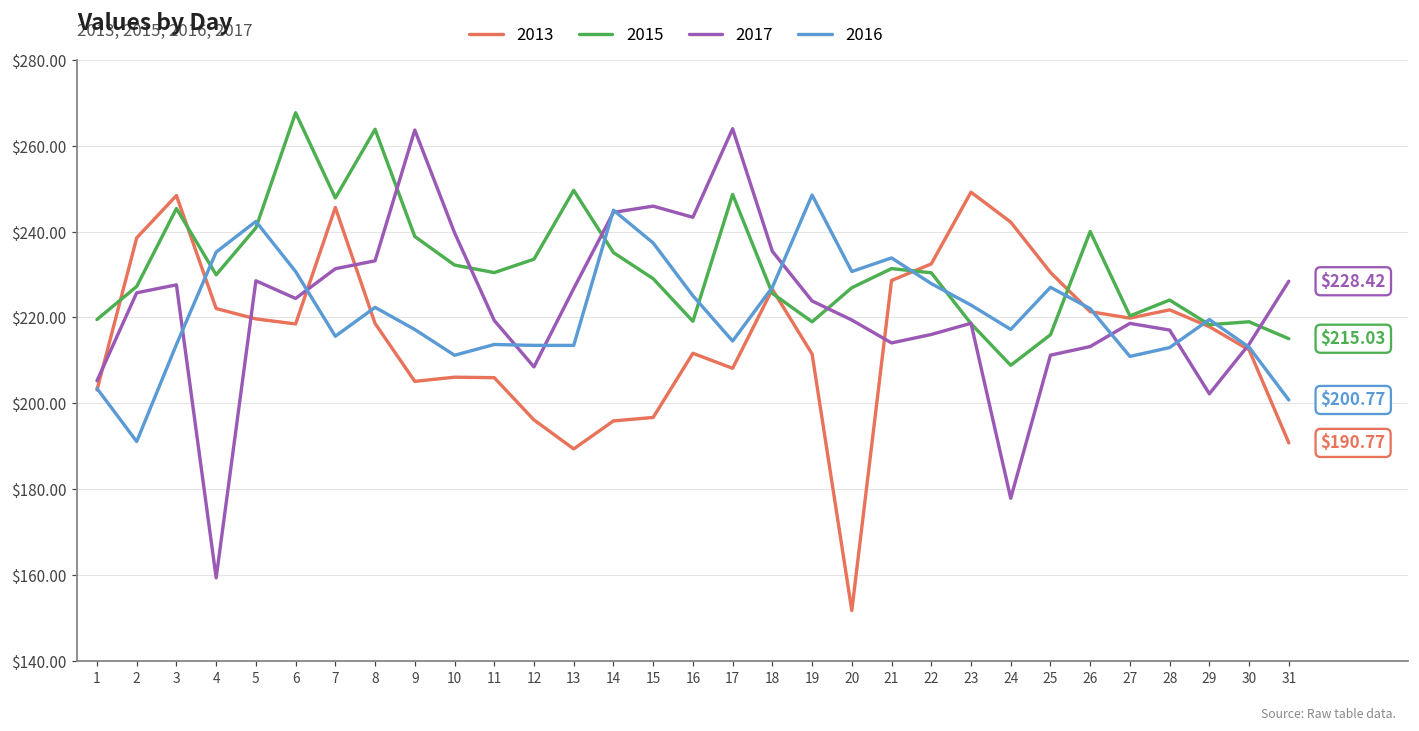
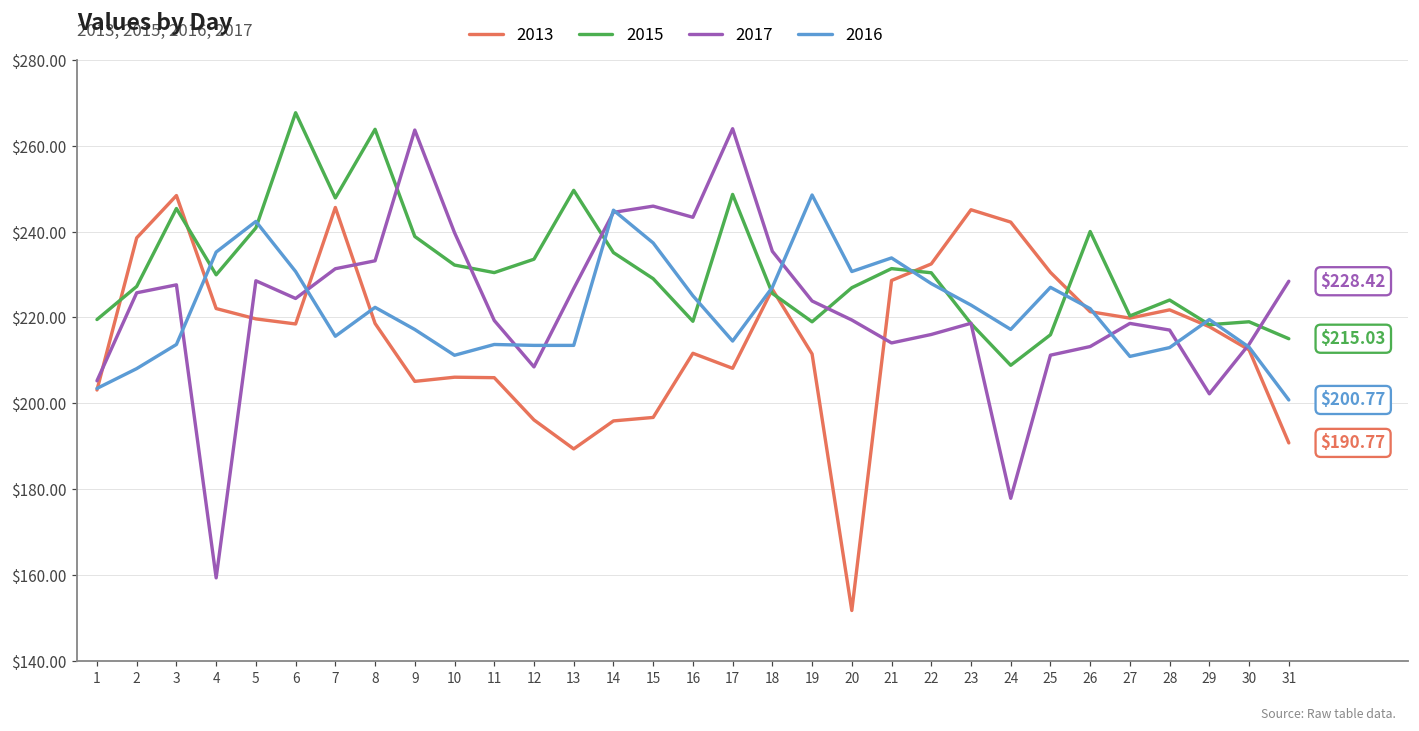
  {
    "2013": {
      "2": "$239",
      "3": "$248",
      "4": "$222",
      "5": "$220",
      "6": "$218",
      "7": "$246",
      "8": "$219",
      "9": "$205",
      "10": "$206",
      "11": "$206",
      "12": "$196",
      "13": "$189",
      "14": "$196",
      "15": "$197",
      "16": "$212",
      "17": "$208",
      "19": "$211",
      "20": "$152",
      "21": "$229",
      "22": "$232",
-     "23": "$249",
+     "23": "$245",
      "24": "$242",
      "25": "$230",
      "26": "$221",
      "28": "$222",
      "31": "$191"
    },
    "2015": {
      "1": "$220",
      "2": "$227",
      "3": "$245",
      "4": "$230",
      "5": "$241",
      "6": "$268",
      "7": "$248",
      "8": "$264",
      "9": "$239",
      "10": "$232",
      "11": "$230",
      "12": "$234",
      "13": "$250",
      "14": "$235",
      "15": "$229",
      "16": "$219",
      "17": "$249",
      "18": "$226",
      "19": "$219",
      "20": "$227",
      "21": "$231",
      "22": "$230",
      "24": "$209",
      "25": "$216",
      "26": "$240",
      "28": "$224",
      "30": "$219",
      "31": "$215"
    },
    "2017": {
      "1": "$205",
      "2": "$226",
      "3": "$228",
      "4": "$159",
      "5": "$229",
      "6": "$224",
      "7": "$231",
      "8": "$233",
      "9": "$264",
      "10": "$240",
      "11": "$219",
      "12": "$208",
      "13": "$227",
      "15": "$246",
      "16": "$243",
      "17": "$264",
      "18": "$235",
      "19": "$224",
      "20": "$219",
      "21": "$214",
      "22": "$216",
      "24": "$178",
      "25": "$211",
      "26": "$213",
      "27": "$219",
      "28": "$217",
      "29": "$202",
      "30": "$214",
      "31": "$228"
    },
    "2016": {
-     "2": "$191",
+     "2": "$208",
      "3": "$214",
      "4": "$235",
      "5": "$242",
      "6": "$231",
      "7": "$216",
      "8": "$222",
      "9": "$217",
      "10": "$211",
      "11": "$214",
      "12": "$213",
      "13": "$213",
      "15": "$237",
      "16": "$225",
      "17": "$214",
      "19": "$249",
      "20": "$231",
      "21": "$234",
      "22": "$228",
      "23": "$223",
      "24": "$217",
      "25": "$227",
      "26": "$222",
      "27": "$211",
      "28": "$213",
      "29": "$220",
      "31": "$201"
    }
  }
